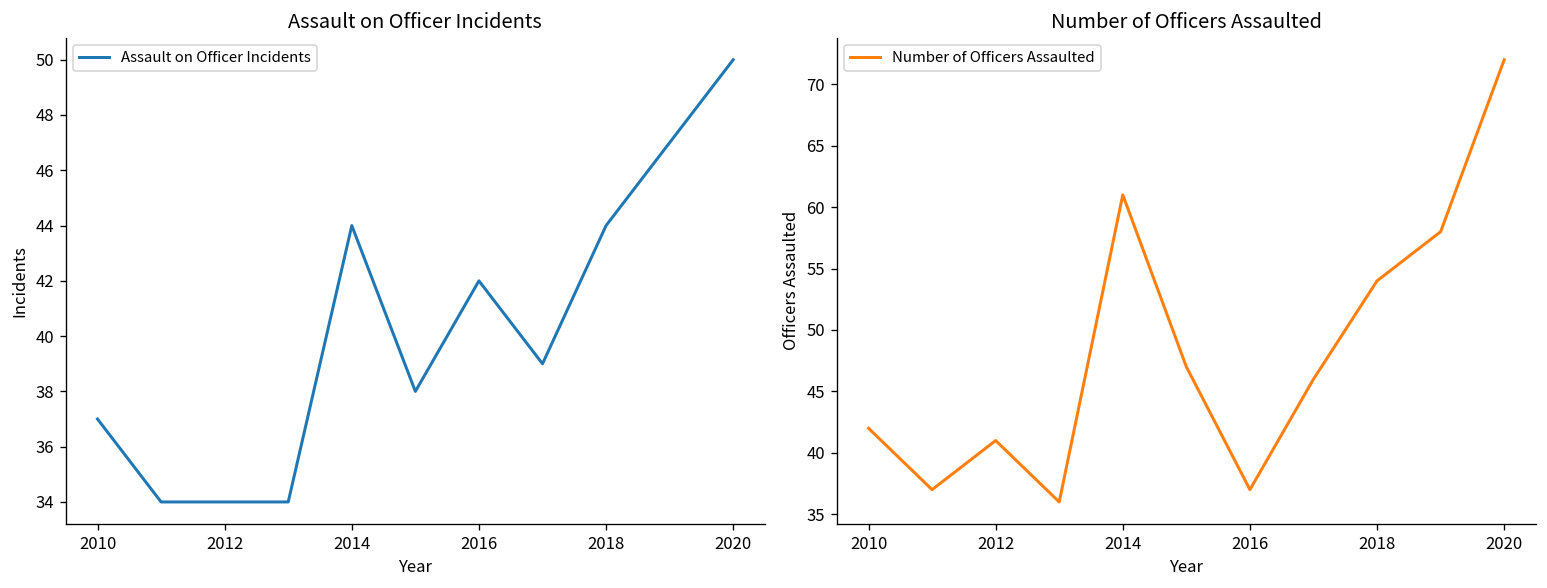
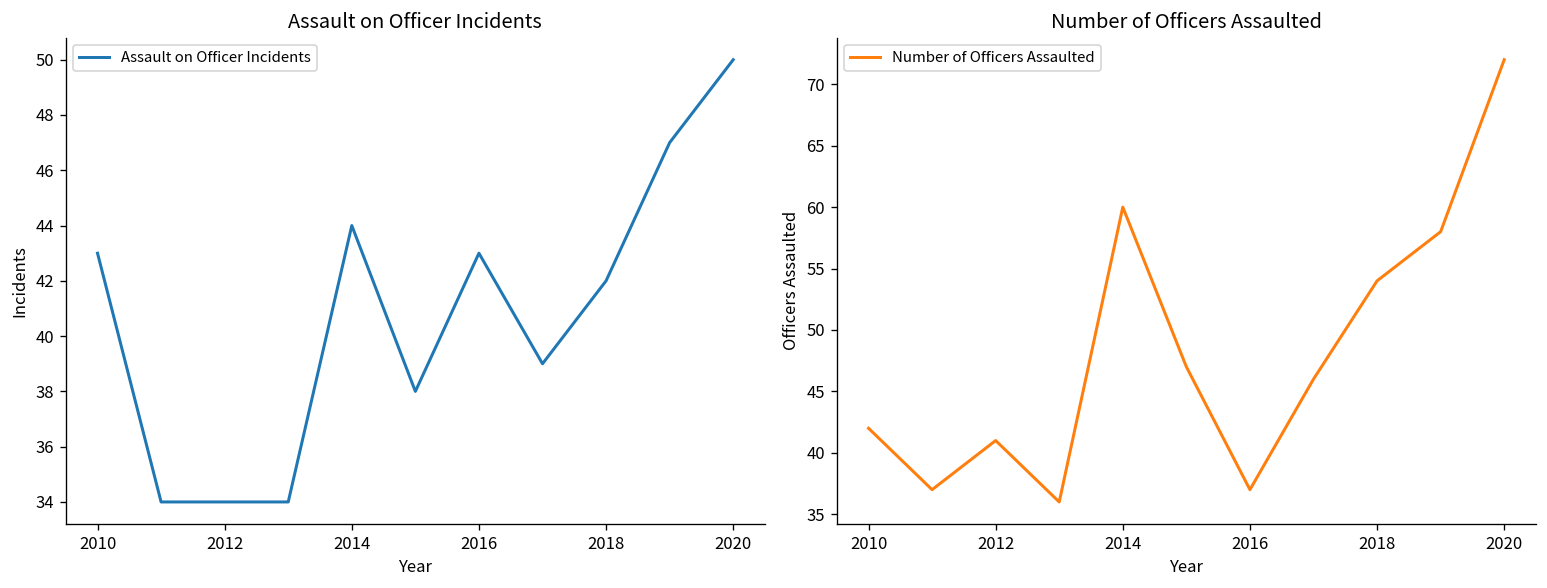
  {
    "Assault on Officer Incidents": {
-     "2010": 37,
+     "2010": 43,
      "2012": 34,
      "2014": 44,
-     "2016": 42,
-     "2018": 44,
+     "2016": 43,
+     "2018": 42,
      "2020": 50
    },
    "Number of Officers Assaulted": {
      "2010": 42,
      "2012": 41,
-     "2014": 61,
+     "2014": 60,
      "2016": 37,
      "2018": 54,
      "2020": 72
    }
  }
